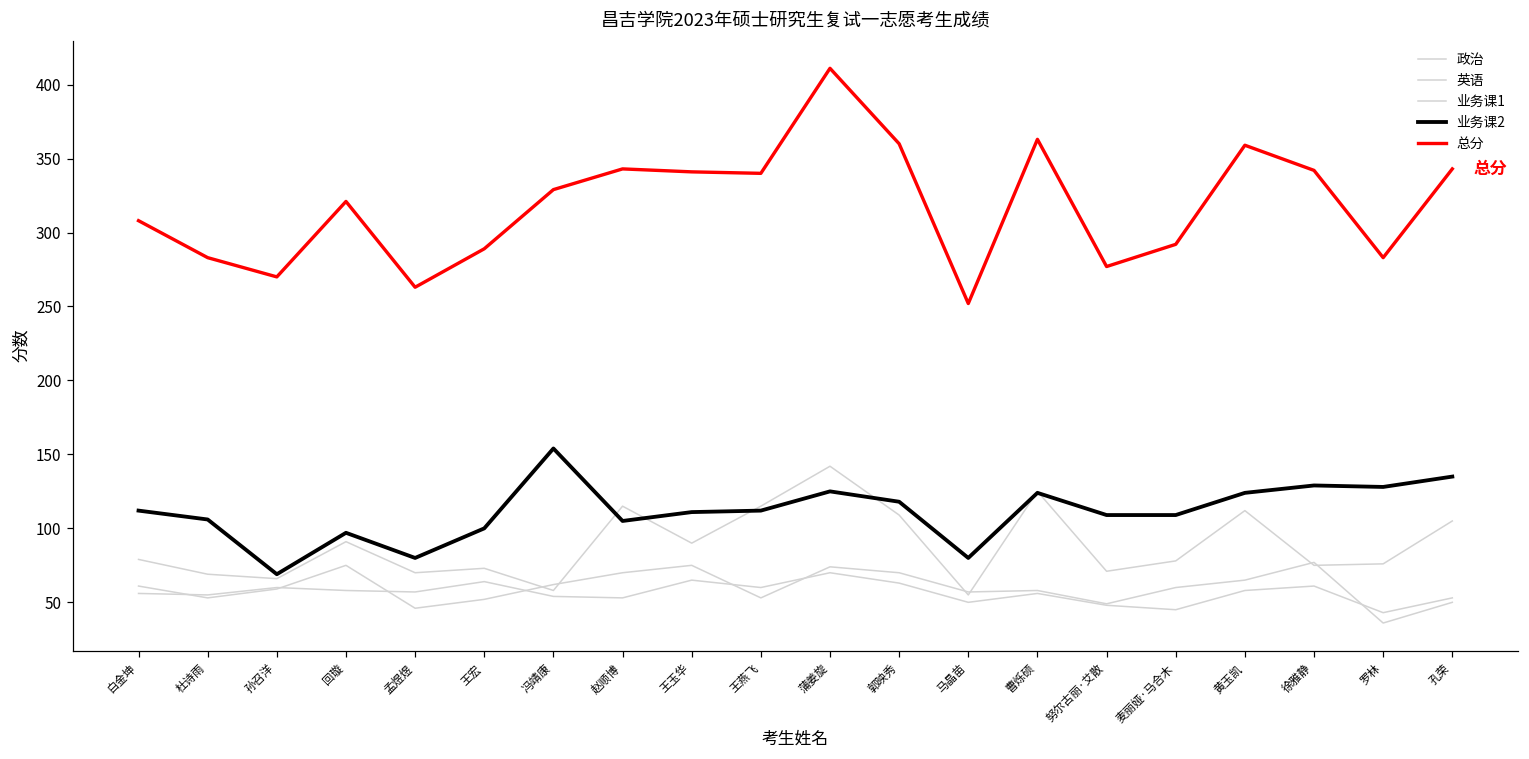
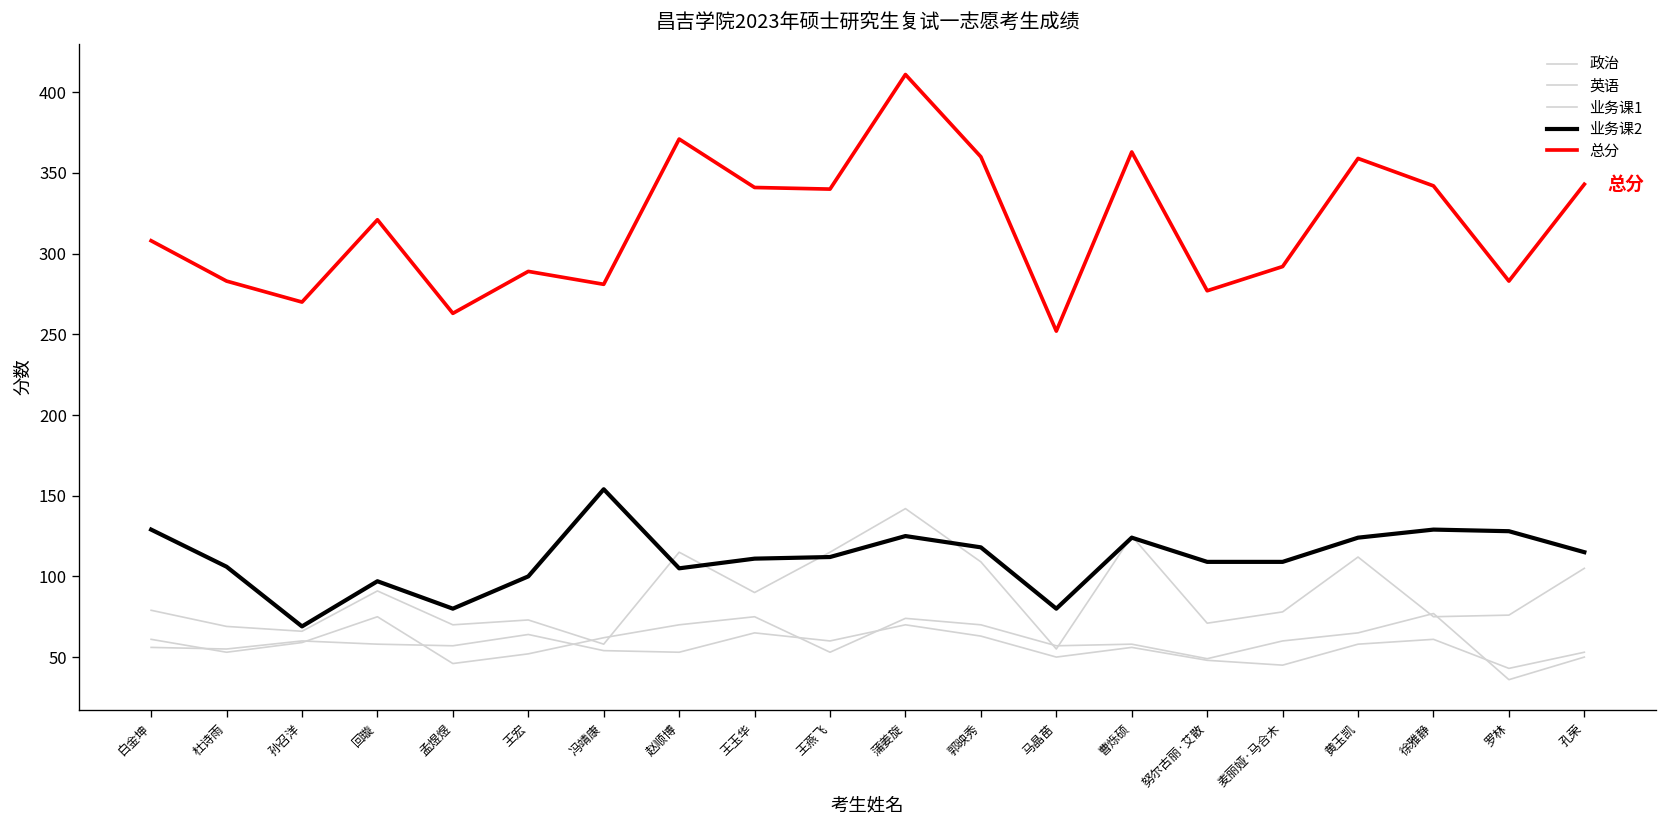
  {
    "业务课2": {
-     "白金坤": 112,
+     "白金坤": 129,
      "杜诗雨": 106,
      "孙召洋": 69,
      "回璇": 97,
      "孟煜煜": 80,
      "王宏": 100,
      "冯靖康": 154,
      "赵顺博": 105,
      "王玉华": 111,
      "王燕飞": 112,
      "蒲姜旋": 125,
      "郭映秀": 118,
      "马晶苗": 80,
      "努尔古丽·艾散": 109,
      "麦丽娅·马合木": 109,
      "黄玉凯": 124,
      "徐雅静": 129,
      "罗林": 128,
-     "孔荣": 135
+     "孔荣": 115
    },
    "总分": {
      "白金坤": 308,
      "杜诗雨": 283,
      "孙召洋": 270,
      "回璇": 321,
      "孟煜煜": 263,
      "王宏": 289,
-     "冯靖康": 329,
-     "赵顺博": 343,
+     "冯靖康": 281,
+     "赵顺博": 371,
      "王玉华": 341,
      "王燕飞": 340,
      "蒲姜旋": 411,
      "郭映秀": 360,
      "马晶苗": 252,
      "曹烁硕": 363,
      "努尔古丽·艾散": 277,
      "麦丽娅·马合木": 292,
      "黄玉凯": 359,
      "徐雅静": 342,
      "罗林": 283,
      "孔荣": 343
    }
  }
